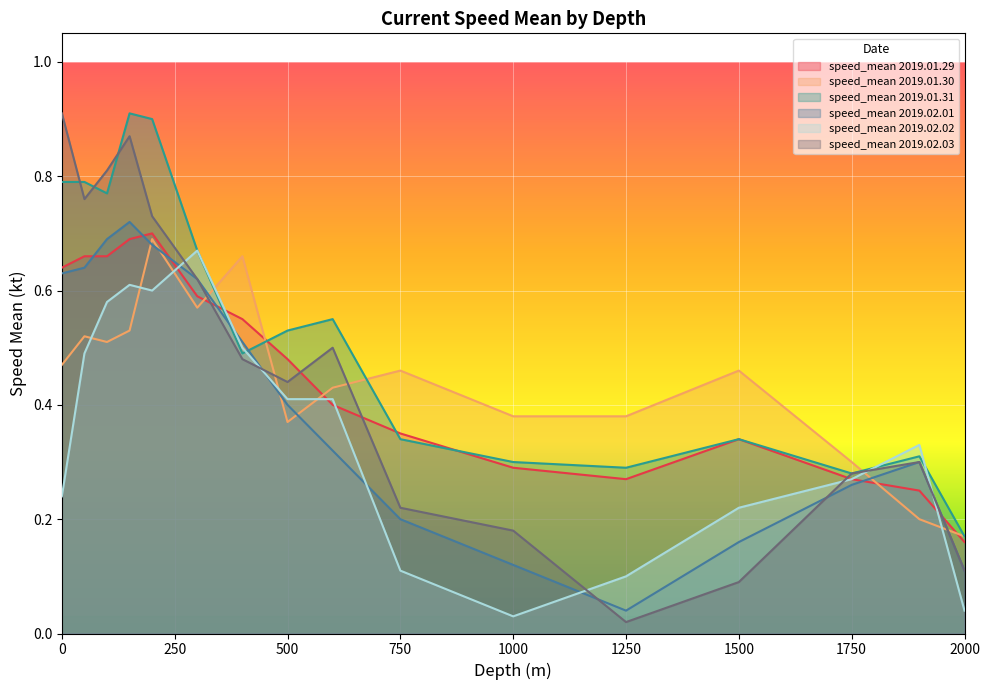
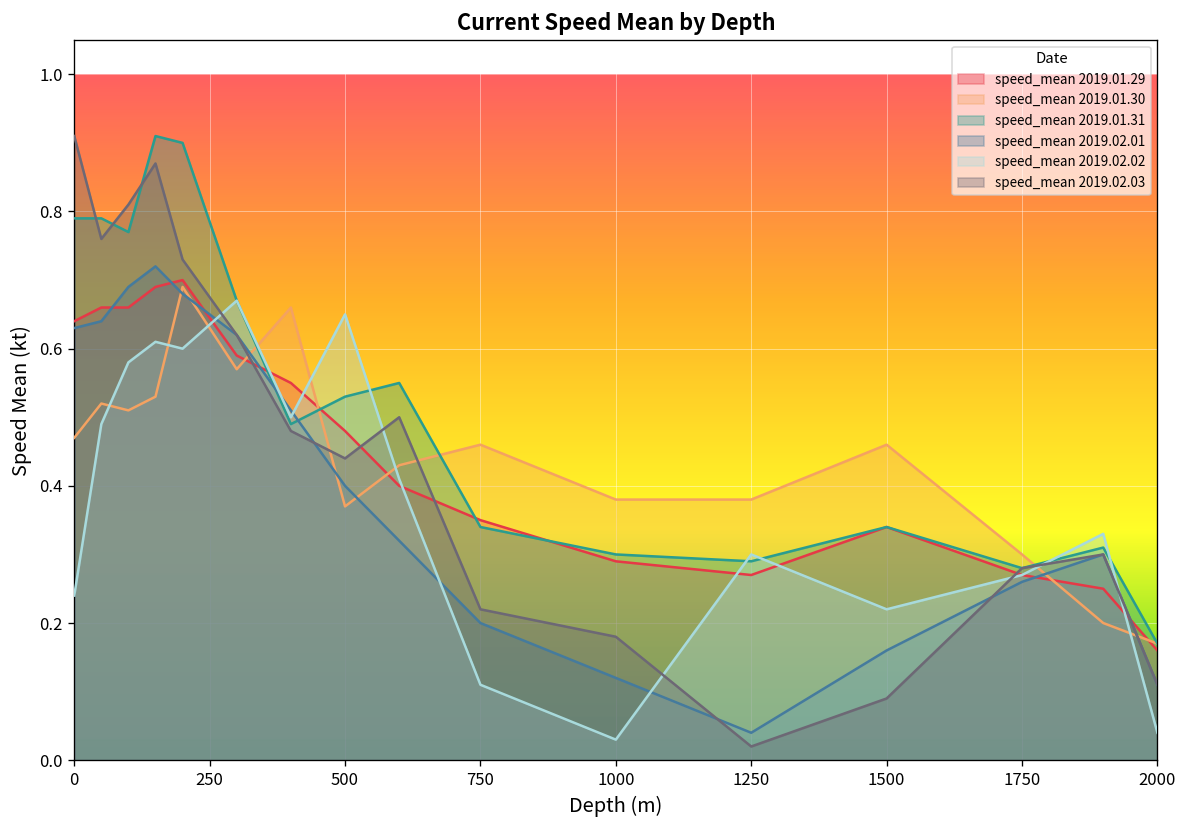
  {
    "speed_mean 2019.02.02": {
      "0": 0.24,
-     "500": 0.41,
+     "500": 0.65,
      "750": 0.11,
-     "1250": 0.1,
+     "1250": 0.3,
      "1500": 0.22,
      "2000": 0.04
    }
  }
